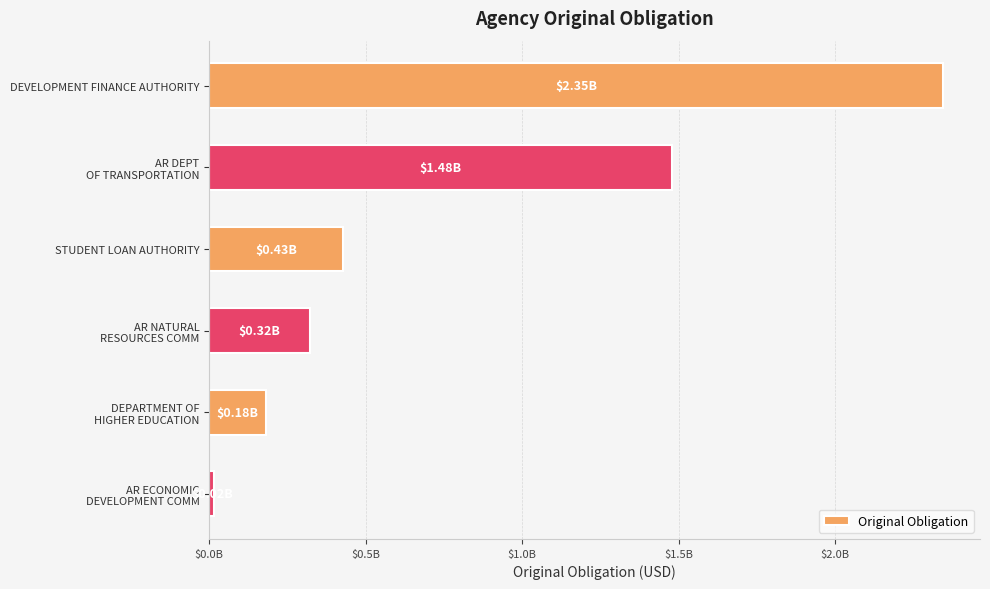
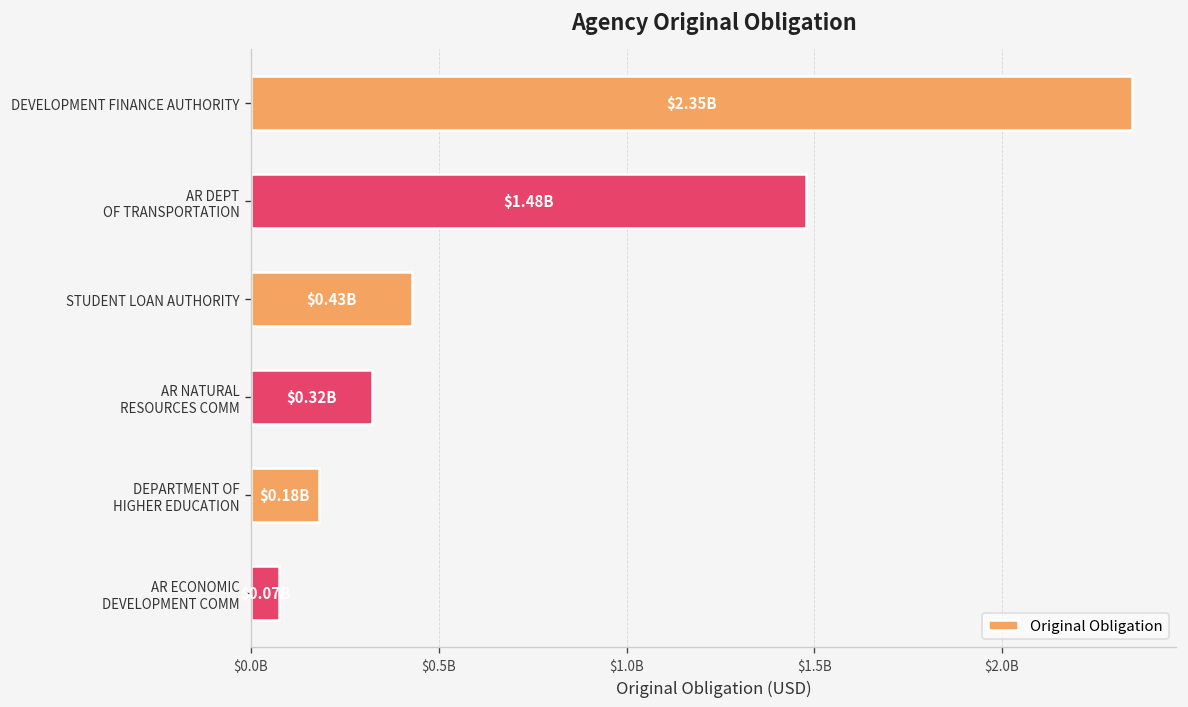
  {
-   "AR ECONOMIC DEVELOPMENT COMM": "$20000000"
+   "AR ECONOMIC DEVELOPMENT COMM": "$80000000"
  }
